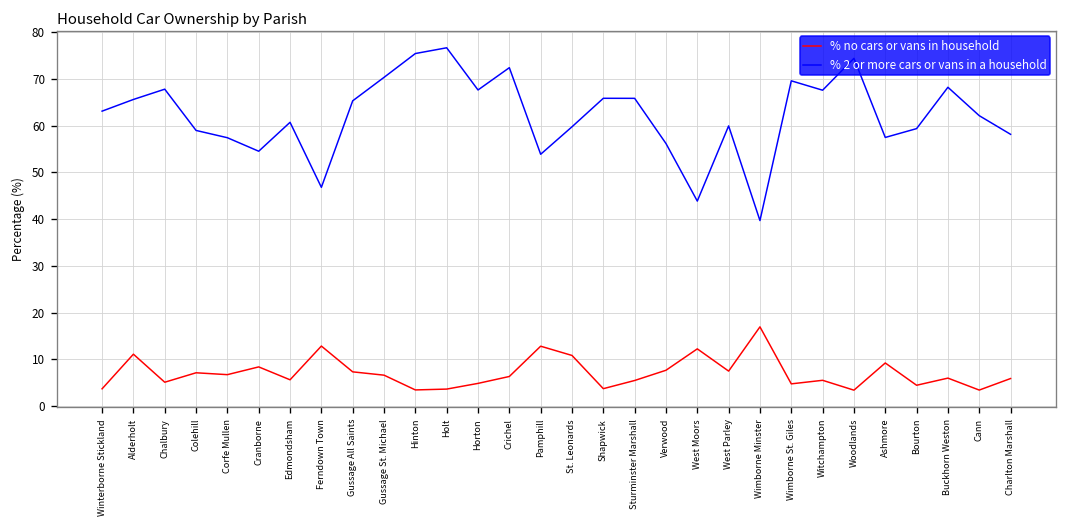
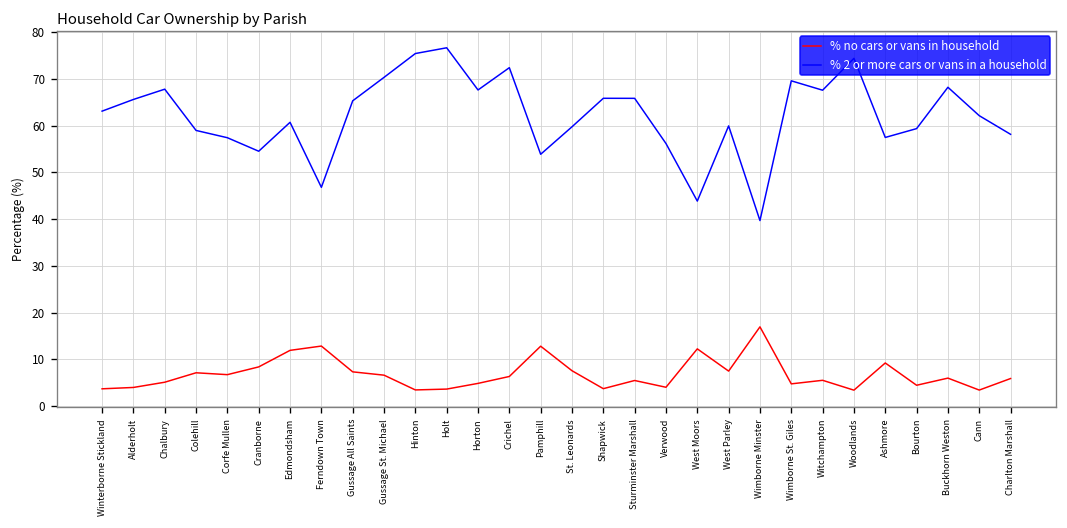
  {
    "% no cars or vans in household": {
      "Winterborne Stickland": 4,
-     "Alderholt": 11,
+     "Alderholt": 4,
      "Chalbury": 5,
      "Colehill": 7,
      "Corfe Mullen": 7,
      "Cranborne": 8,
-     "Edmondsham": 6,
+     "Edmondsham": 12,
      "Ferndown Town": 13,
      "Gussage All Saints": 7,
      "Gussage St. Michael": 7,
      "Hinton": 3,
      "Holt": 4,
      "Horton": 5,
      "Crichel": 6,
      "Pamphill": 13,
-     "St. Leonards": 11,
+     "St. Leonards": 8,
      "Shapwick": 4,
      "Sturminster Marshall": 5,
-     "Verwood": 8,
+     "Verwood": 4,
      "West Moors": 12,
      "West Parley": 7,
      "Wimborne Minster": 17,
      "Wimborne St. Giles": 5,
      "Witchampton": 5,
      "Woodlands": 3,
      "Ashmore": 9,
      "Bourton": 4,
      "Buckhorn Weston": 6,
      "Cann": 3,
      "Charlton Marshall": 6
    },
    "% 2 or more cars or vans in a household": {
      "Winterborne Stickland": 63,
      "Alderholt": 66,
      "Chalbury": 68,
      "Colehill": 59,
      "Corfe Mullen": 57,
      "Cranborne": 55,
      "Edmondsham": 61,
      "Ferndown Town": 47,
      "Gussage All Saints": 65,
      "Gussage St. Michael": 70,
      "Hinton": 75,
      "Holt": 77,
      "Horton": 68,
      "Crichel": 72,
      "Pamphill": 54,
      "St. Leonards": 60,
      "Shapwick": 66,
      "Sturminster Marshall": 66,
      "Verwood": 56,
      "West Moors": 44,
      "West Parley": 60,
      "Wimborne Minster": 40,
      "Wimborne St. Giles": 70,
      "Witchampton": 68,
      "Ashmore": 57,
      "Bourton": 59,
      "Buckhorn Weston": 68,
      "Cann": 62,
      "Charlton Marshall": 58
    }
  }
